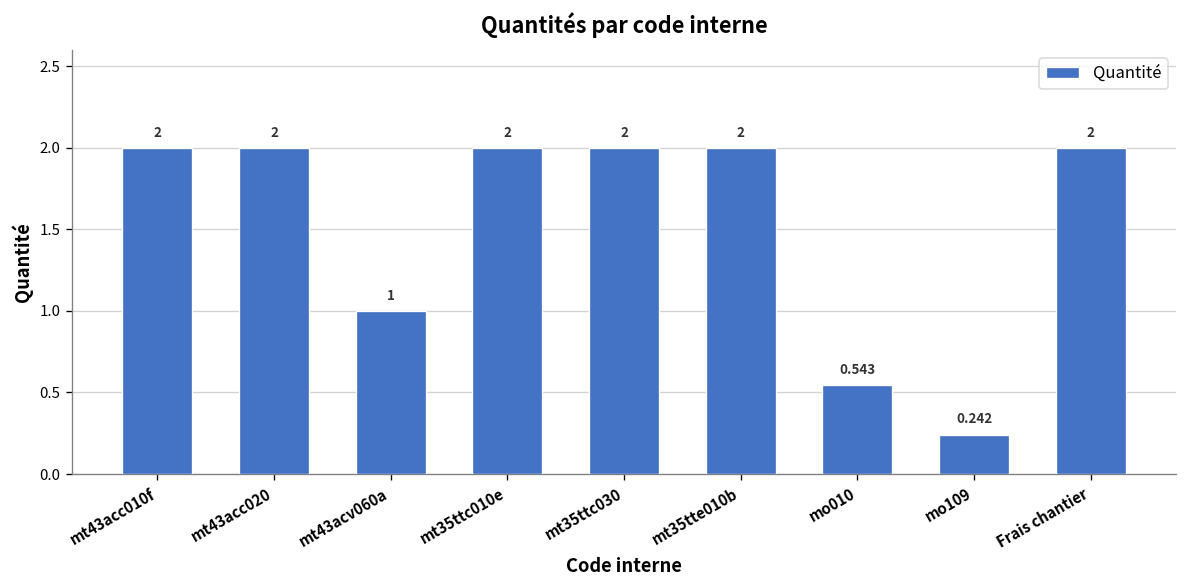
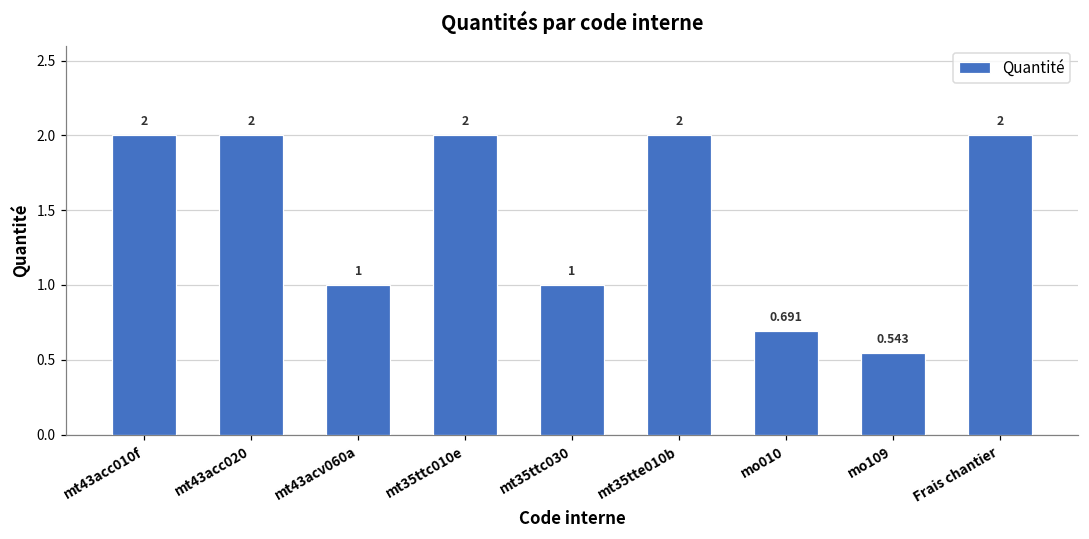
  {
    "mt43acc010f": 2,
    "mt43acc020": 2,
    "mt43acv060a": 1,
    "mt35ttc010e": 2,
-   "mt35ttc030": 2,
+   "mt35ttc030": 1,
    "mt35tte010b": 2,
-   "mo010": 0.543,
-   "mo109": 0.242,
+   "mo010": 0.691,
+   "mo109": 0.543,
    "Frais chantier": 2
  }
